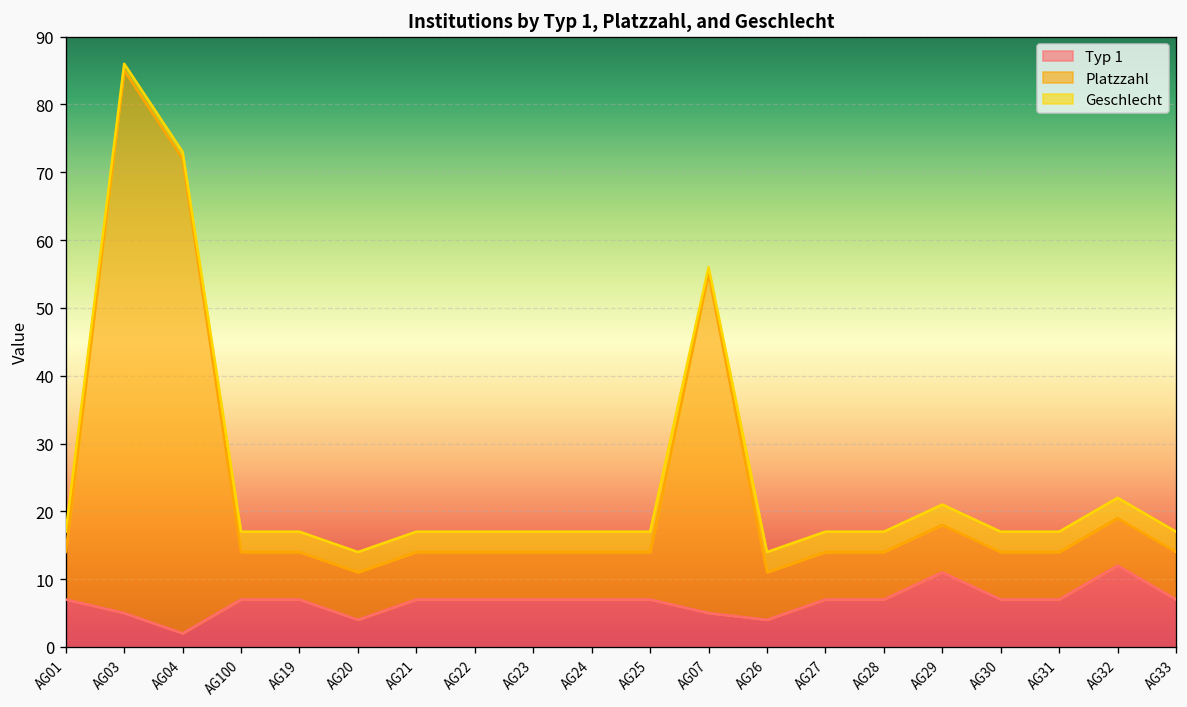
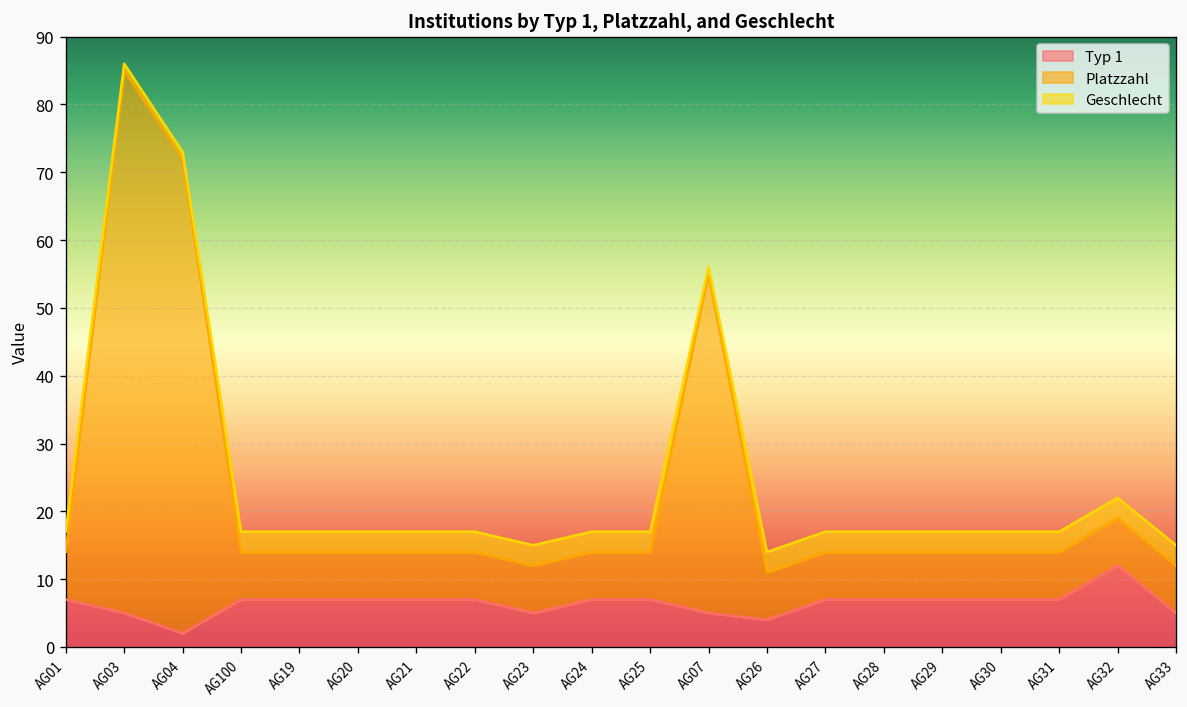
  {
    "Typ 1": {
      "AG01": 7,
      "AG03": 5,
      "AG04": 2,
      "AG100": 7,
      "AG19": 7,
-     "AG20": 4,
+     "AG20": 7,
      "AG21": 7,
      "AG22": 7,
-     "AG23": 7,
+     "AG23": 5,
      "AG24": 7,
      "AG25": 7,
      "AG07": 5,
      "AG26": 4,
      "AG27": 7,
      "AG28": 7,
-     "AG29": 11,
+     "AG29": 7,
      "AG30": 7,
      "AG31": 7,
      "AG32": 12,
-     "AG33": 7
+     "AG33": 5
    }
  }
